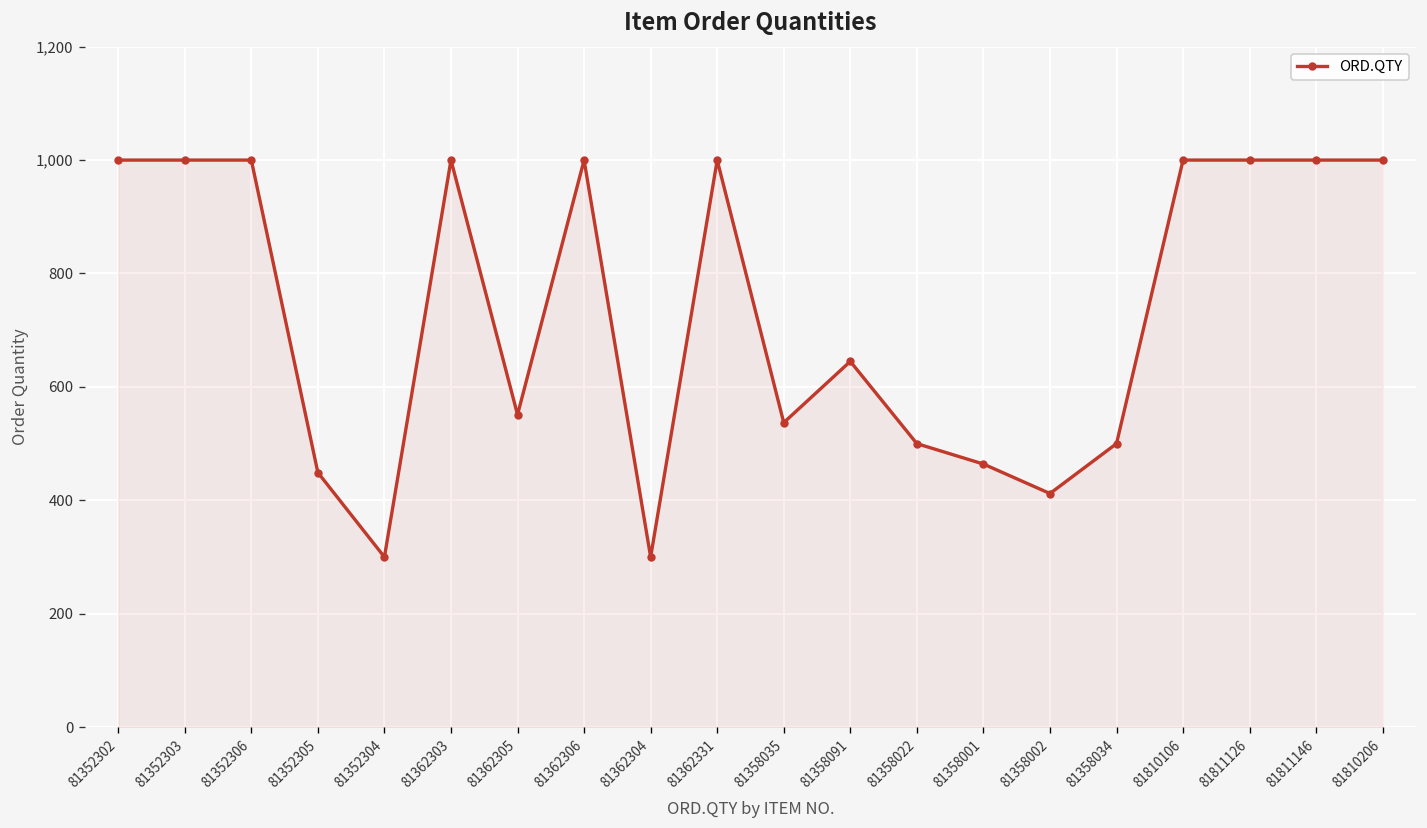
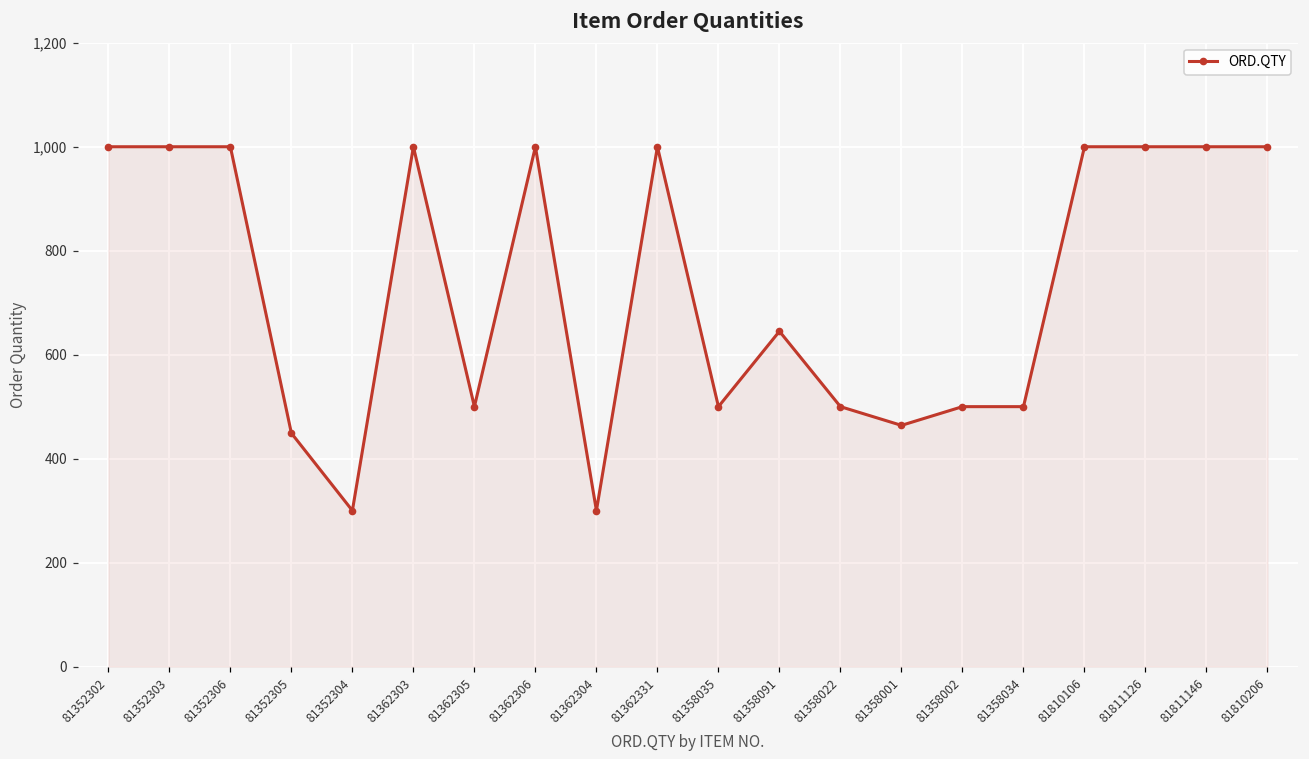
  {
    "81352302": "1,000",
    "81352303": "1,000",
    "81352306": "1,000",
    "81352305": "450",
    "81352304": "300",
    "81362303": "1,000",
-   "81362305": "550",
+   "81362305": "500",
    "81362306": "1,000",
    "81362304": "300",
    "81362331": "1,000",
-   "81358035": "540",
+   "81358035": "500",
    "81358091": "650",
    "81358022": "500",
    "81358001": "460",
-   "81358002": "410",
+   "81358002": "500",
    "81358034": "500",
    "81810106": "1,000",
    "81811126": "1,000",
    "81811146": "1,000",
    "81810206": "1,000"
  }
